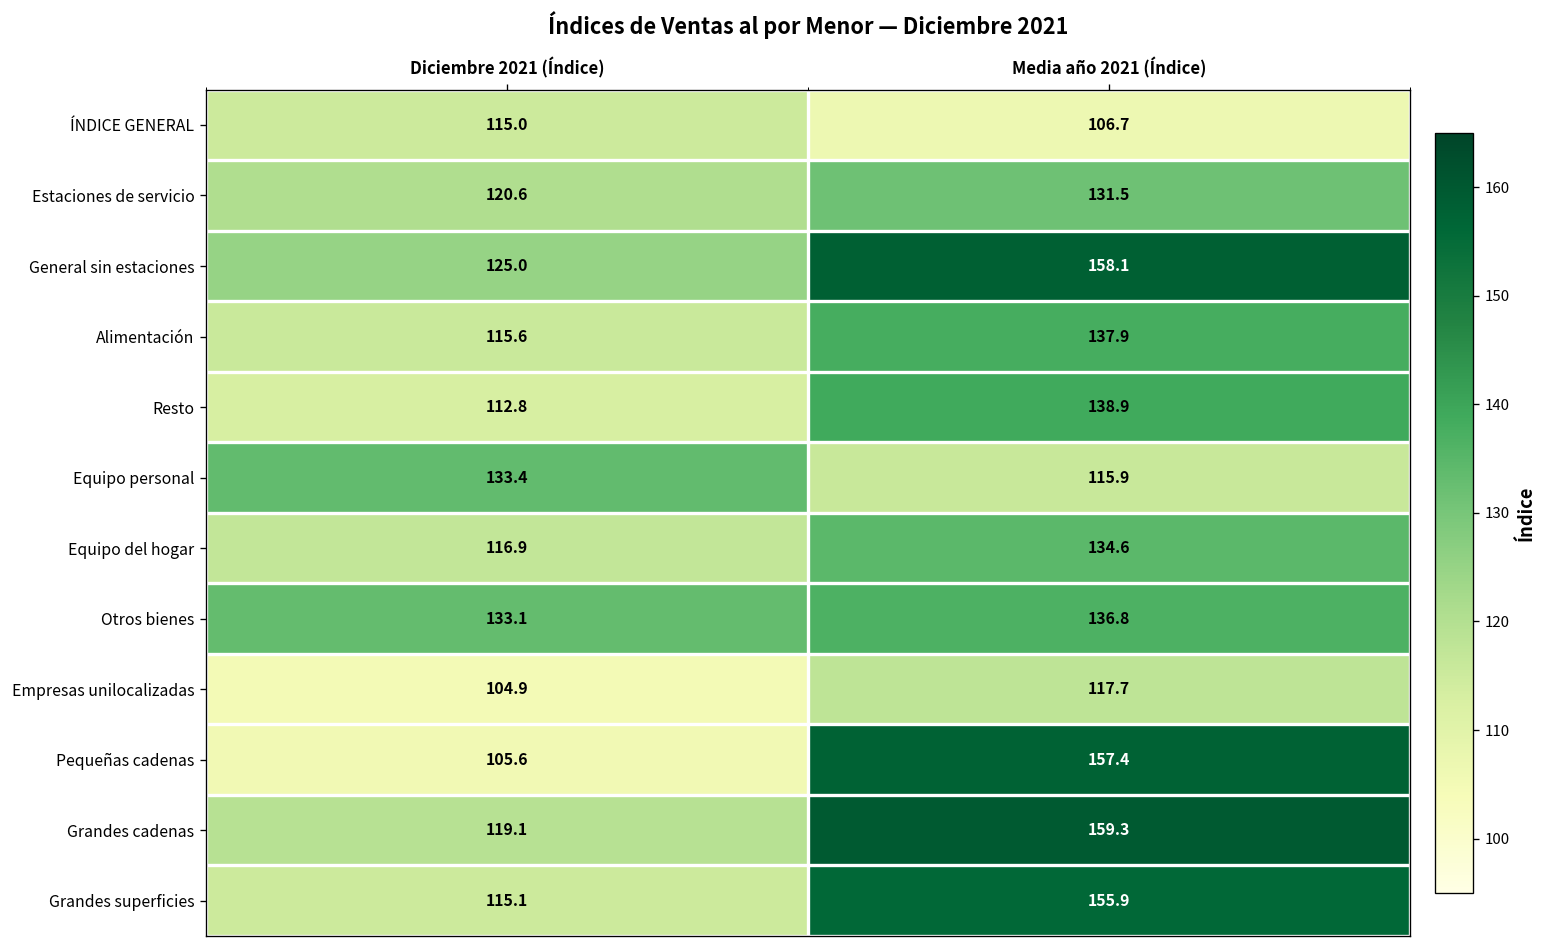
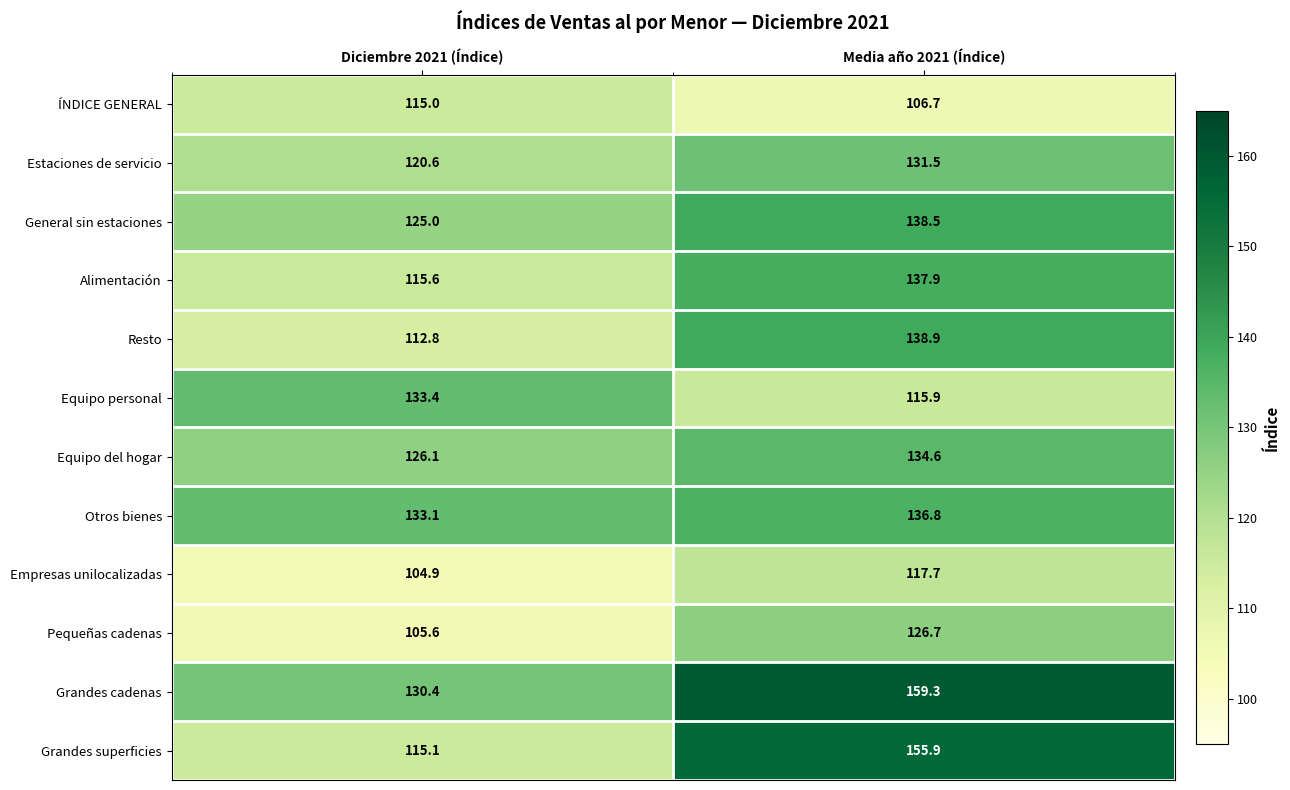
  {
    "ÍNDICE GENERAL": {
      "Diciembre 2021 (Índice)": 115.0,
      "Media año 2021 (Índice)": 106.7
    },
    "Estaciones de servicio": {
      "Diciembre 2021 (Índice)": 120.6,
      "Media año 2021 (Índice)": 131.5
    },
    "General sin estaciones": {
      "Diciembre 2021 (Índice)": 125.0,
-     "Media año 2021 (Índice)": 158.1
+     "Media año 2021 (Índice)": 138.5
    },
    "Alimentación": {
      "Diciembre 2021 (Índice)": 115.6,
      "Media año 2021 (Índice)": 137.9
    },
    "Resto": {
      "Diciembre 2021 (Índice)": 112.8,
      "Media año 2021 (Índice)": 138.9
    },
    "Equipo personal": {
      "Diciembre 2021 (Índice)": 133.4,
      "Media año 2021 (Índice)": 115.9
    },
    "Equipo del hogar": {
-     "Diciembre 2021 (Índice)": 116.9,
+     "Diciembre 2021 (Índice)": 126.1,
      "Media año 2021 (Índice)": 134.6
    },
    "Otros bienes": {
      "Diciembre 2021 (Índice)": 133.1,
      "Media año 2021 (Índice)": 136.8
    },
    "Empresas unilocalizadas": {
      "Diciembre 2021 (Índice)": 104.9,
      "Media año 2021 (Índice)": 117.7
    },
    "Pequeñas cadenas": {
      "Diciembre 2021 (Índice)": 105.6,
-     "Media año 2021 (Índice)": 157.4
+     "Media año 2021 (Índice)": 126.7
    },
    "Grandes cadenas": {
-     "Diciembre 2021 (Índice)": 119.1,
+     "Diciembre 2021 (Índice)": 130.4,
      "Media año 2021 (Índice)": 159.3
    },
    "Grandes superficies": {
      "Diciembre 2021 (Índice)": 115.1,
      "Media año 2021 (Índice)": 155.9
    }
  }
